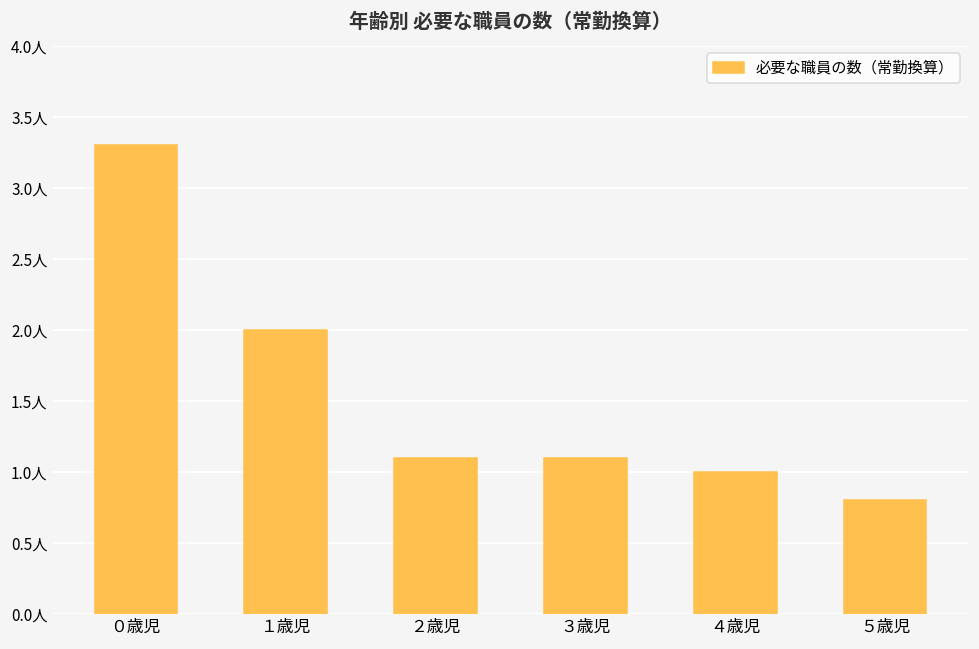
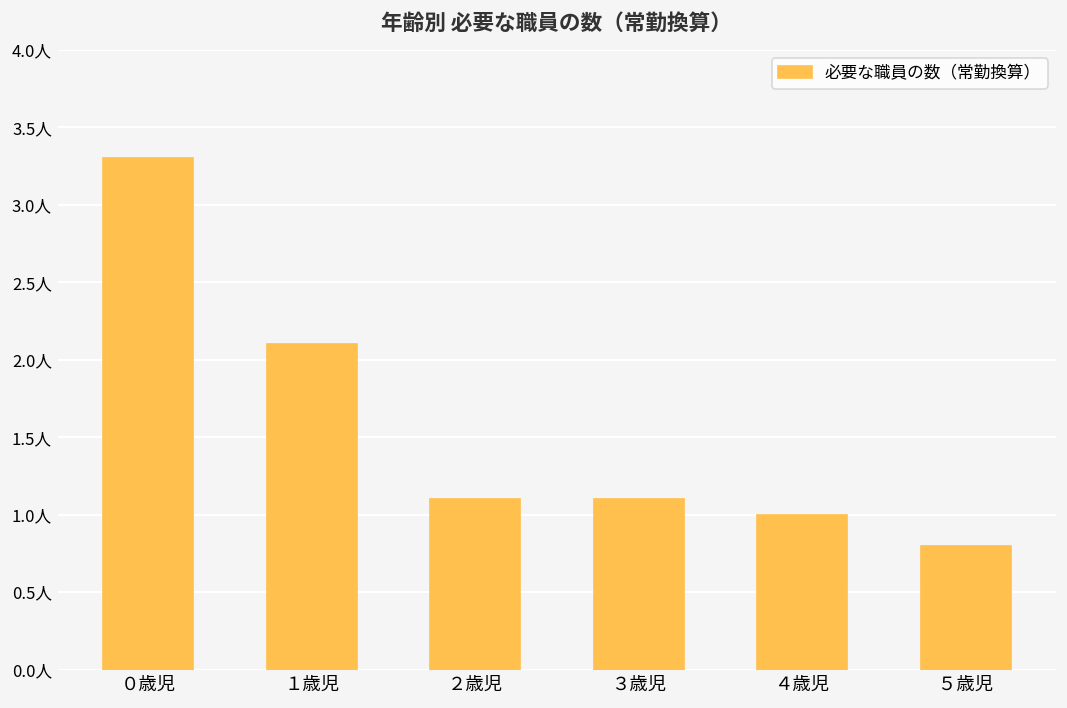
  {
    "０歳児": "3.3人",
-   "１歳児": "2.0人",
+   "１歳児": "2.1人",
    "２歳児": "1.1人",
    "３歳児": "1.1人",
    "４歳児": "1.0人",
    "５歳児": "0.8人"
  }
